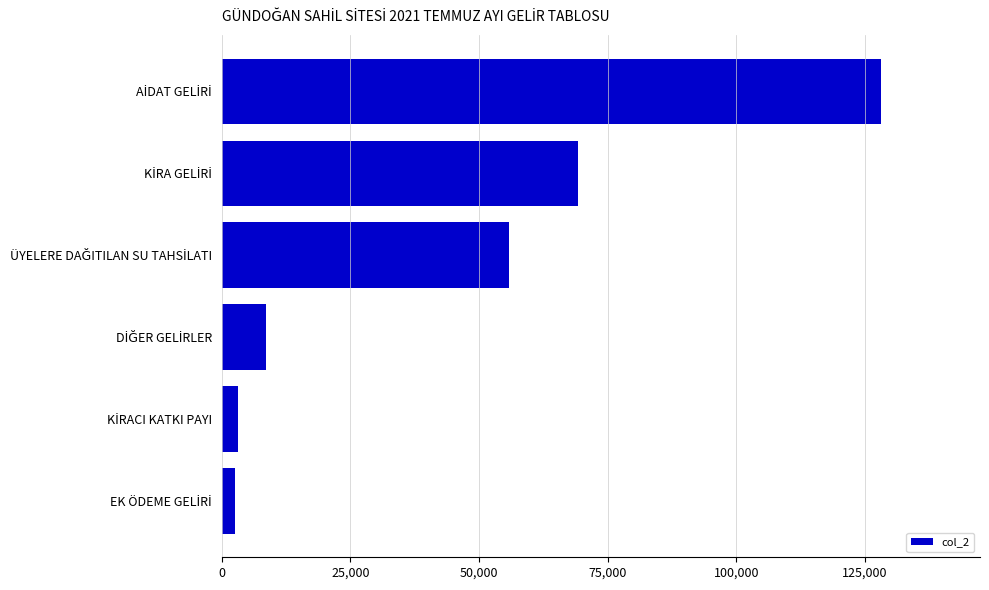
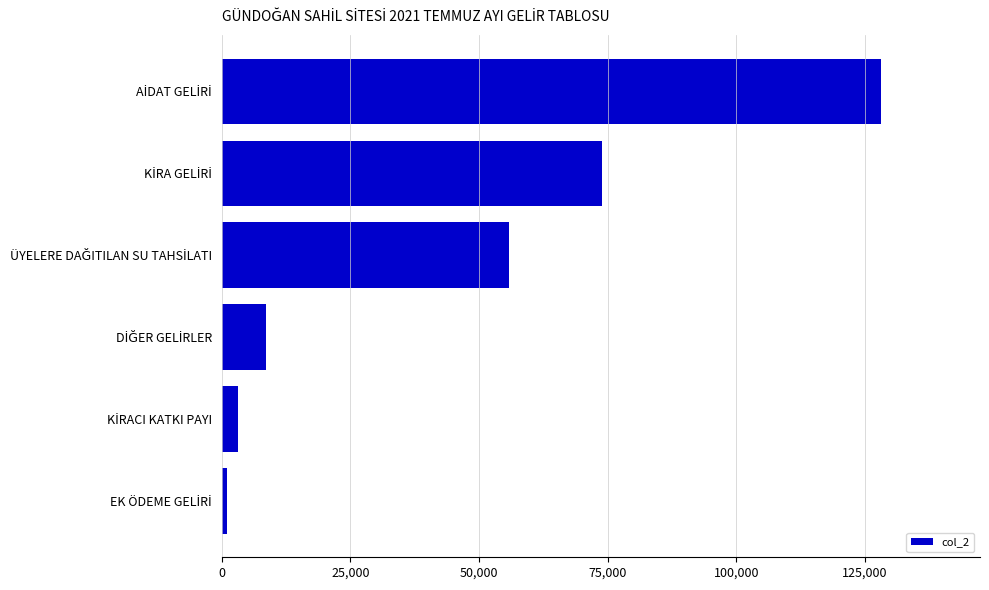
  {
    "AİDAT GELİRİ": "128,000",
-   "KİRA GELİRİ": "69,000",
+   "KİRA GELİRİ": "74,000",
    "ÜYELERE DAĞITILAN SU TAHSİLATI": "56,000",
    "DİĞER GELİRLER": "9,000",
    "KİRACI KATKI PAYI": "3,000",
-   "EK ÖDEME GELİRİ": "3,000"
+   "EK ÖDEME GELİRİ": "1,000"
  }
